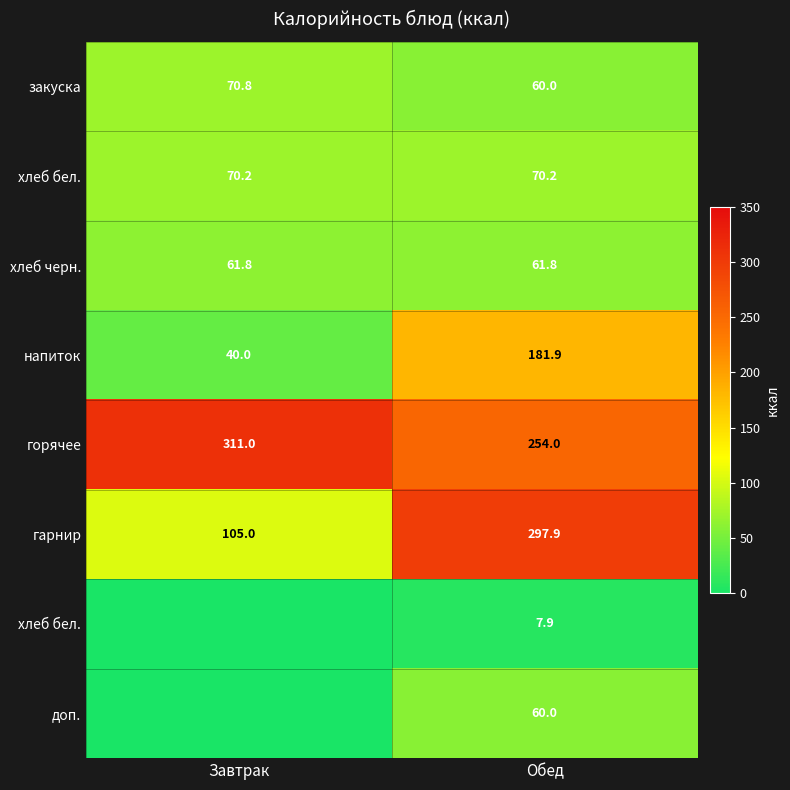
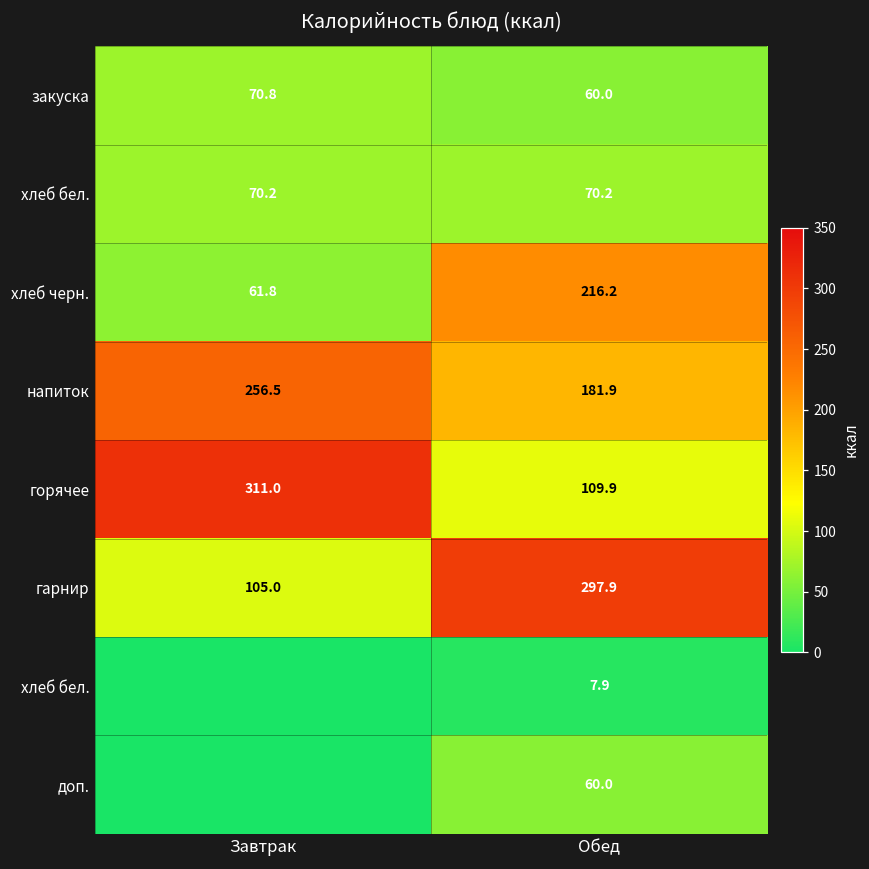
  {
    "закуска": {
      "Завтрак": 70.8,
      "Обед": 60.0
    },
    "хлеб черн.": {
      "Завтрак": 61.8,
-     "Обед": 61.8
+     "Обед": 216.2
    },
    "напиток": {
-     "Завтрак": 40.0,
+     "Завтрак": 256.5,
      "Обед": 181.9
    },
    "горячее": {
      "Завтрак": 311.0,
-     "Обед": 254.0
+     "Обед": 109.9
    },
    "гарнир": {
      "Завтрак": 105.0,
      "Обед": 297.9
    },
    "доп.": {
      "Обед": 60.0
    }
  }
